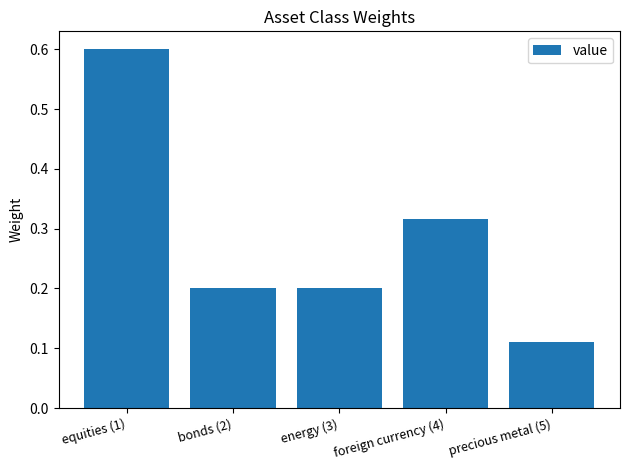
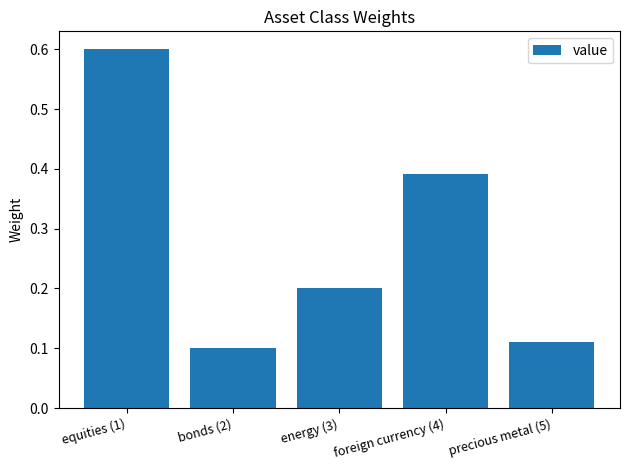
  {
    "equities (1)": 0.60,
-   "bonds (2)": 0.2,
+   "bonds (2)": 0.1,
    "energy (3)": 0.20,
-   "foreign currency (4)": 0.32,
+   "foreign currency (4)": 0.39,
    "precious metal (5)": 0.11
  }
